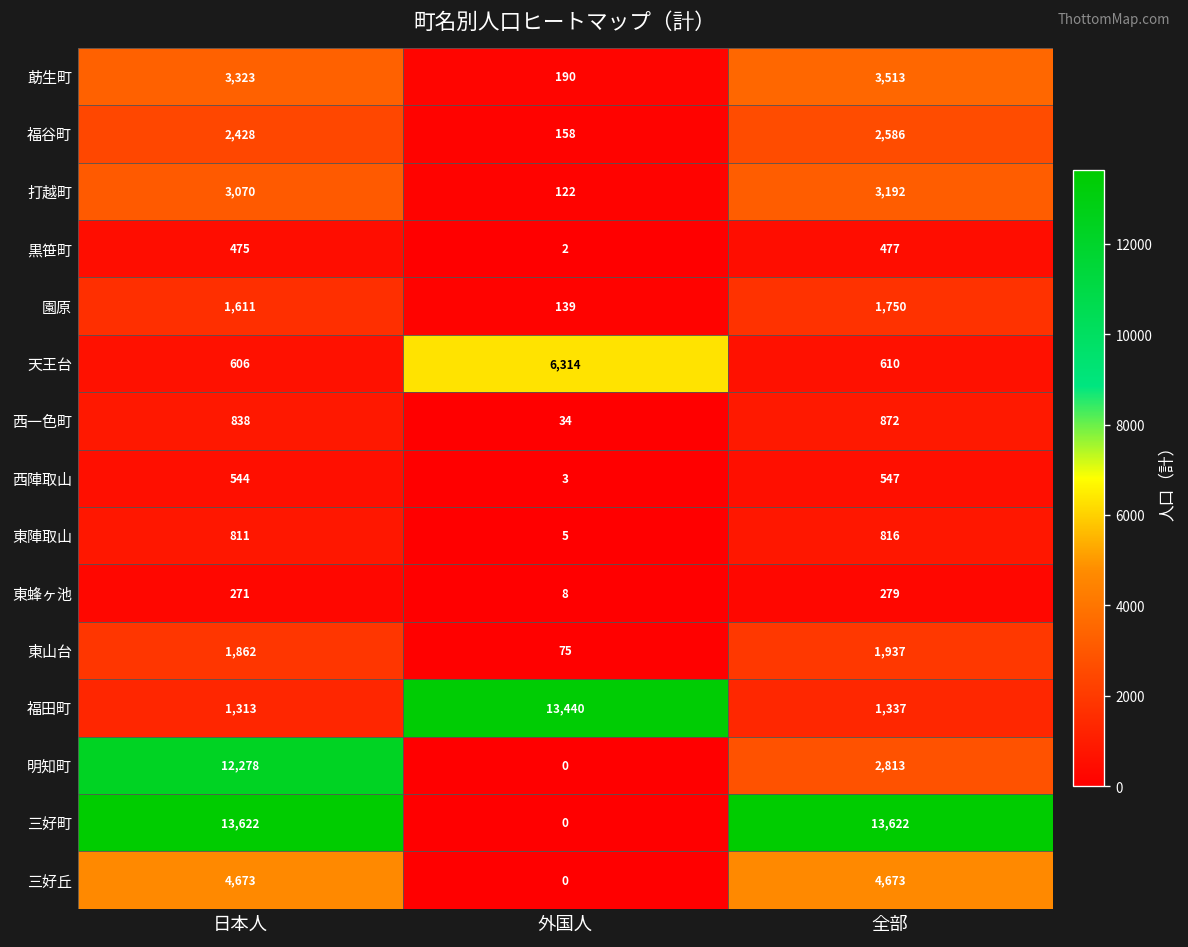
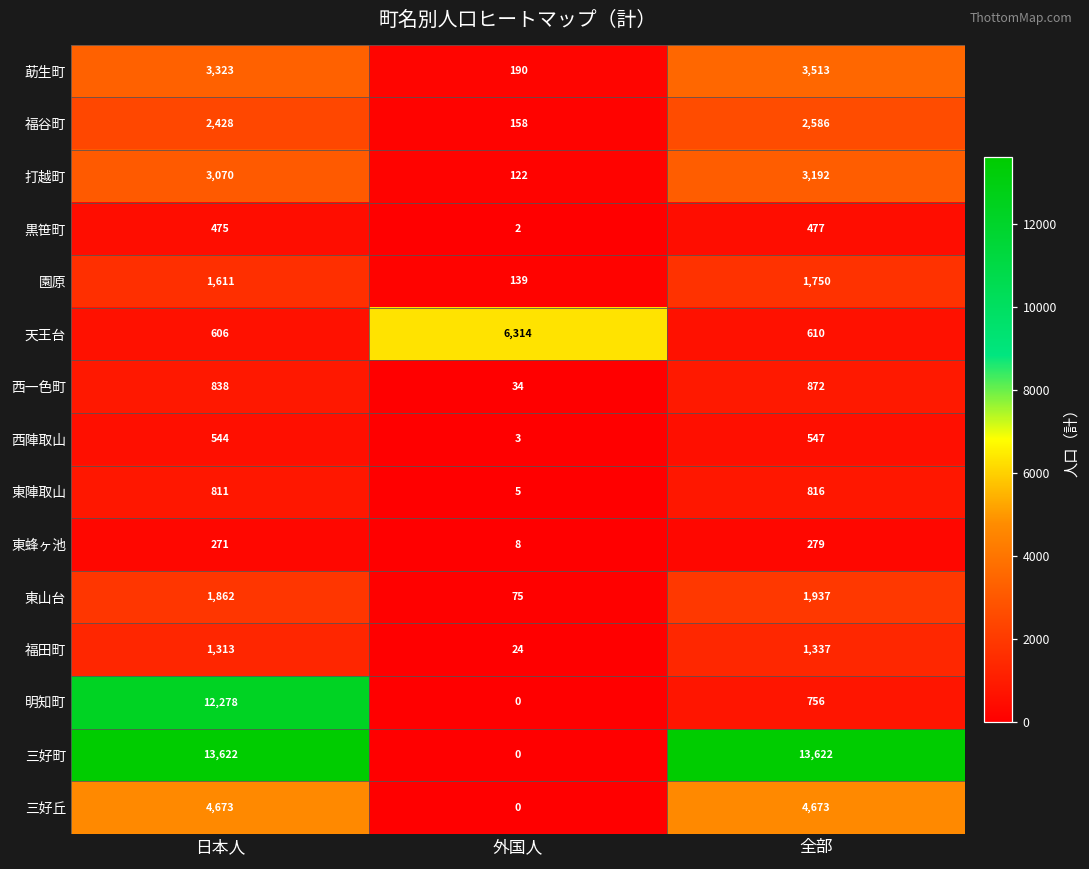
  {
    "莇生町": {
      "日本人": "3,323",
      "外国人": "190",
      "全部": "3,513"
    },
    "福谷町": {
      "日本人": "2,428",
      "外国人": "158",
      "全部": "2,586"
    },
    "打越町": {
      "日本人": "3,070",
      "外国人": "122",
      "全部": "3,192"
    },
    "黒笹町": {
      "日本人": "475",
      "外国人": "2",
      "全部": "477"
    },
    "園原": {
      "日本人": "1,611",
      "外国人": "139",
      "全部": "1,750"
    },
    "天王台": {
      "日本人": "606",
      "外国人": "6,314",
      "全部": "610"
    },
    "西一色町": {
      "日本人": "838",
      "外国人": "34",
      "全部": "872"
    },
    "西陣取山": {
      "日本人": "544",
      "外国人": "3",
      "全部": "547"
    },
    "東陣取山": {
      "日本人": "811",
      "外国人": "5",
      "全部": "816"
    },
    "東蜂ヶ池": {
      "日本人": "271",
      "外国人": "8",
      "全部": "279"
    },
    "東山台": {
      "日本人": "1,862",
      "外国人": "75",
      "全部": "1,937"
    },
    "福田町": {
      "日本人": "1,313",
-     "外国人": "13,440",
+     "外国人": "24",
      "全部": "1,337"
    },
    "明知町": {
      "日本人": "12,278",
      "外国人": "0",
-     "全部": "2,813"
+     "全部": "756"
    },
    "三好町": {
      "日本人": "13,622",
      "外国人": "0",
      "全部": "13,622"
    },
    "三好丘": {
      "日本人": "4,673",
      "外国人": "0",
      "全部": "4,673"
    }
  }
